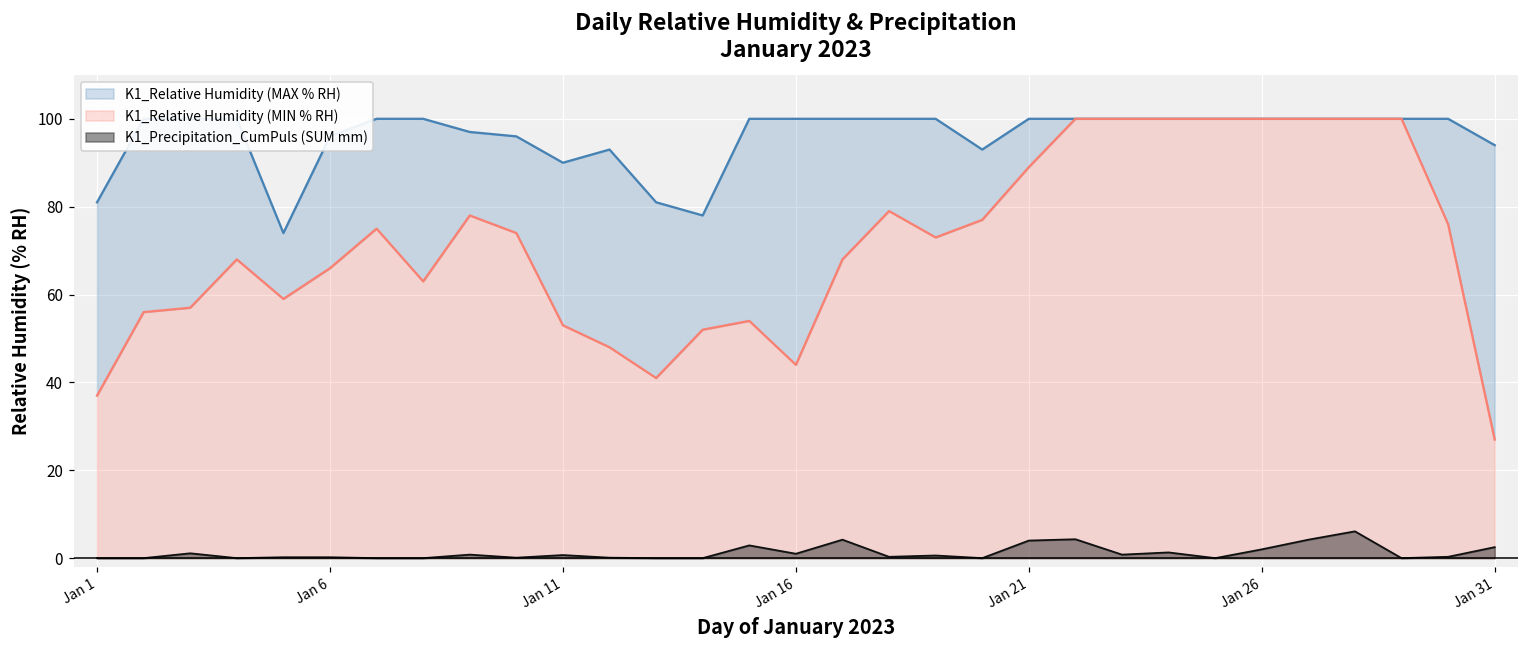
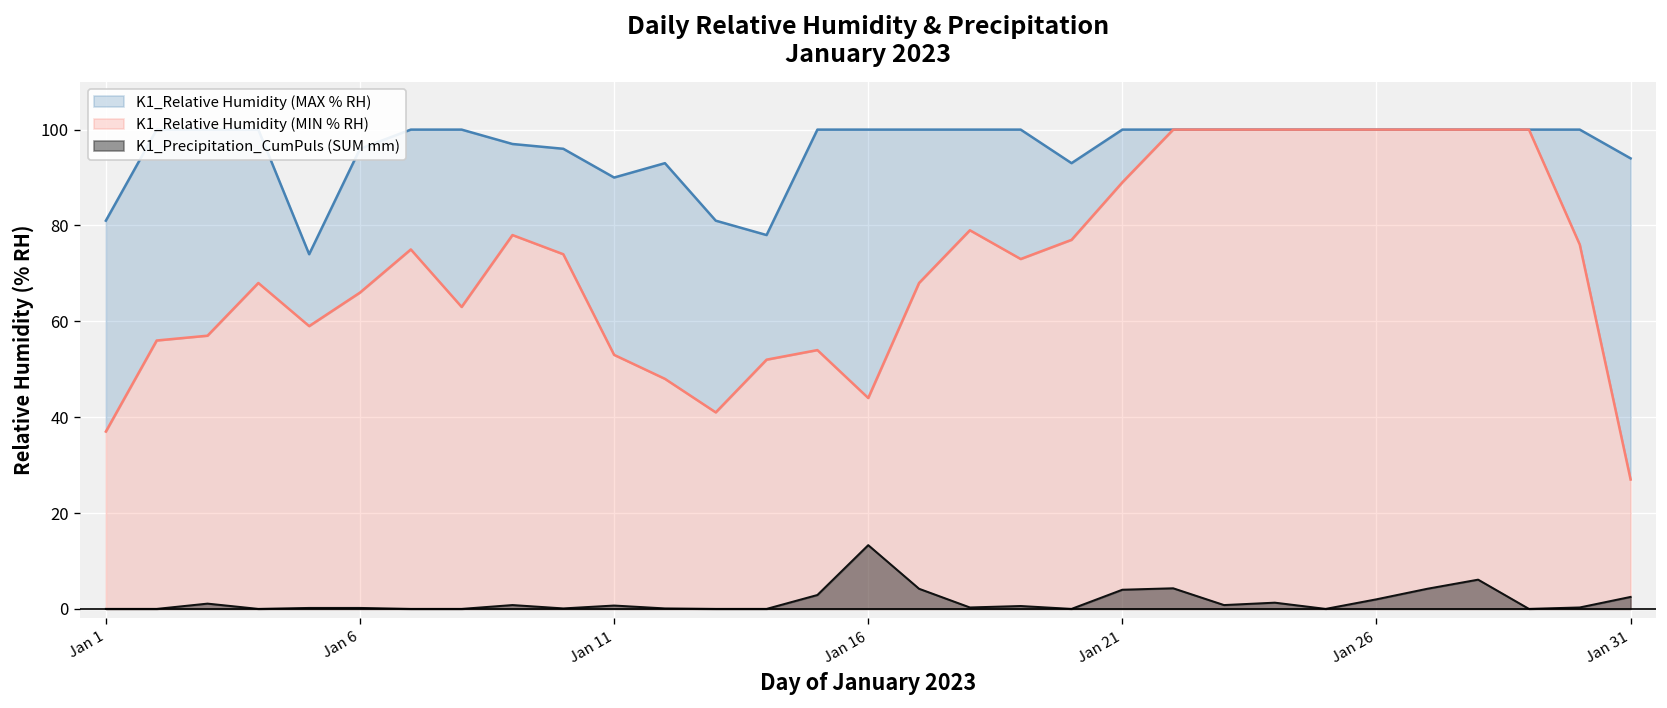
  {
    "K1_Relative Humidity (MAX % RH)": {
      "Jan 1": 81,
      "Jan 11": 90,
      "Jan 16": 100,
      "Jan 21": 100,
      "Jan 31": 94
    },
    "K1_Relative Humidity (MIN % RH)": {
      "Jan 1": 37,
      "Jan 6": 66,
      "Jan 11": 53,
      "Jan 16": 44,
      "Jan 21": 89,
      "Jan 31": 27
    },
    "K1_Precipitation_CumPuls (SUM mm)": {
      "Jan 1": 0,
      "Jan 6": 0,
      "Jan 11": 1,
-     "Jan 16": 1,
+     "Jan 16": 13,
      "Jan 21": 4,
      "Jan 26": 2,
      "Jan 31": 3
    }
  }
